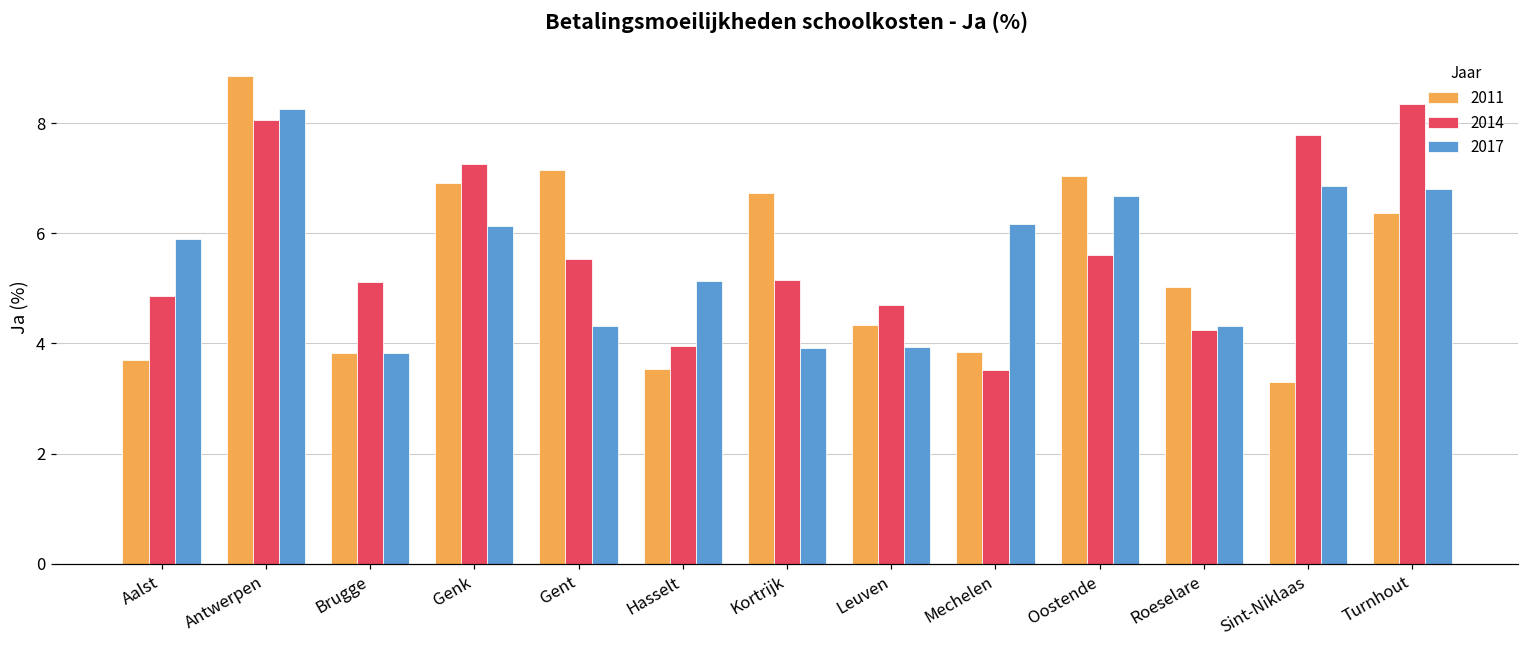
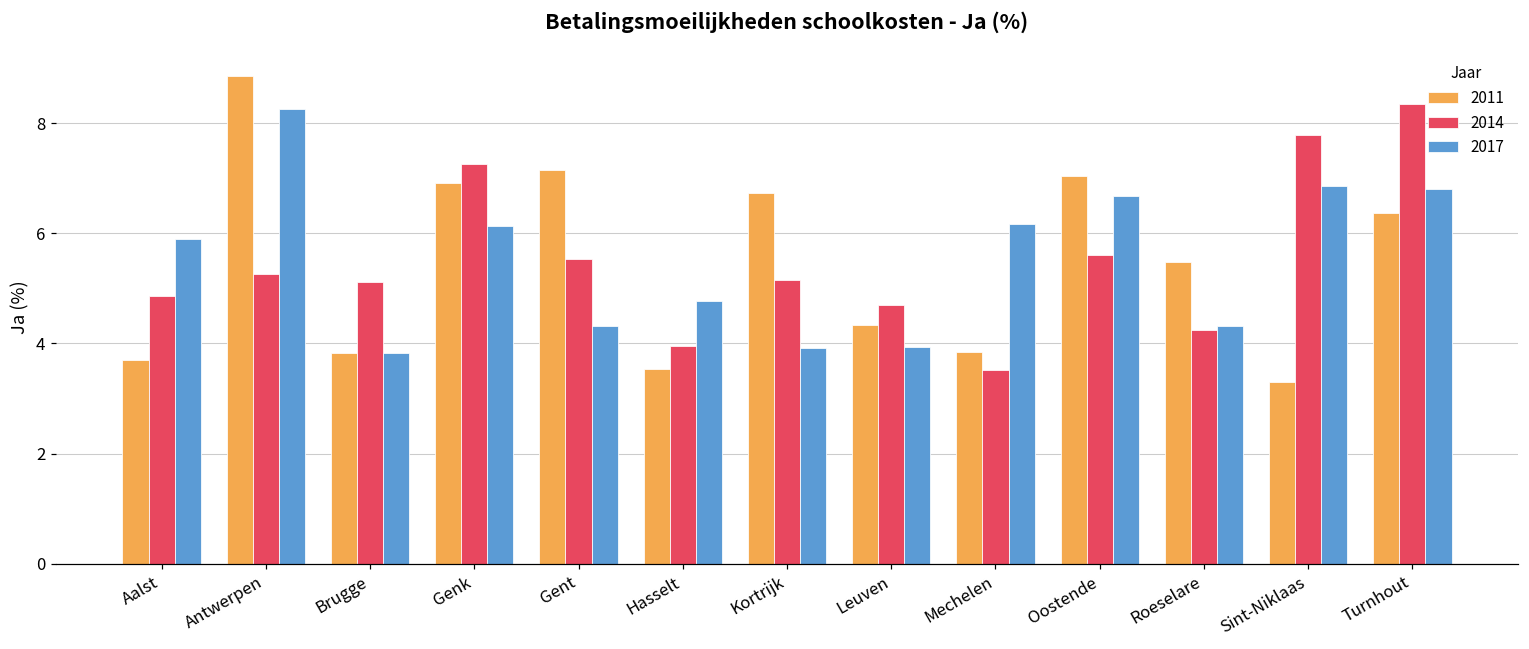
  {
    "2011": {
      "Aalst": 3.7,
      "Antwerpen": 8.9,
      "Brugge": 3.8,
      "Genk": 6.9,
      "Gent": 7.1,
      "Hasselt": 3.5,
      "Kortrijk": 6.7,
      "Leuven": 4.3,
      "Mechelen": 3.9,
      "Oostende": 7.0,
-     "Roeselare": 5.0,
+     "Roeselare": 5.5,
      "Sint-Niklaas": 3.3,
      "Turnhout": 6.4
    },
    "2014": {
      "Aalst": 4.9,
-     "Antwerpen": 8.0,
+     "Antwerpen": 5.3,
      "Brugge": 5.1,
      "Genk": 7.3,
      "Gent": 5.5,
      "Hasselt": 3.9,
      "Kortrijk": 5.1,
      "Leuven": 4.7,
      "Mechelen": 3.5,
      "Oostende": 5.6,
      "Roeselare": 4.2,
      "Sint-Niklaas": 7.8,
      "Turnhout": 8.3
    },
    "2017": {
      "Aalst": 5.9,
      "Antwerpen": 8.3,
      "Brugge": 3.8,
      "Genk": 6.1,
      "Gent": 4.3,
-     "Hasselt": 5.1,
+     "Hasselt": 4.8,
      "Kortrijk": 3.9,
      "Leuven": 3.9,
      "Mechelen": 6.2,
      "Oostende": 6.7,
      "Roeselare": 4.3,
      "Sint-Niklaas": 6.9,
      "Turnhout": 6.8
    }
  }
